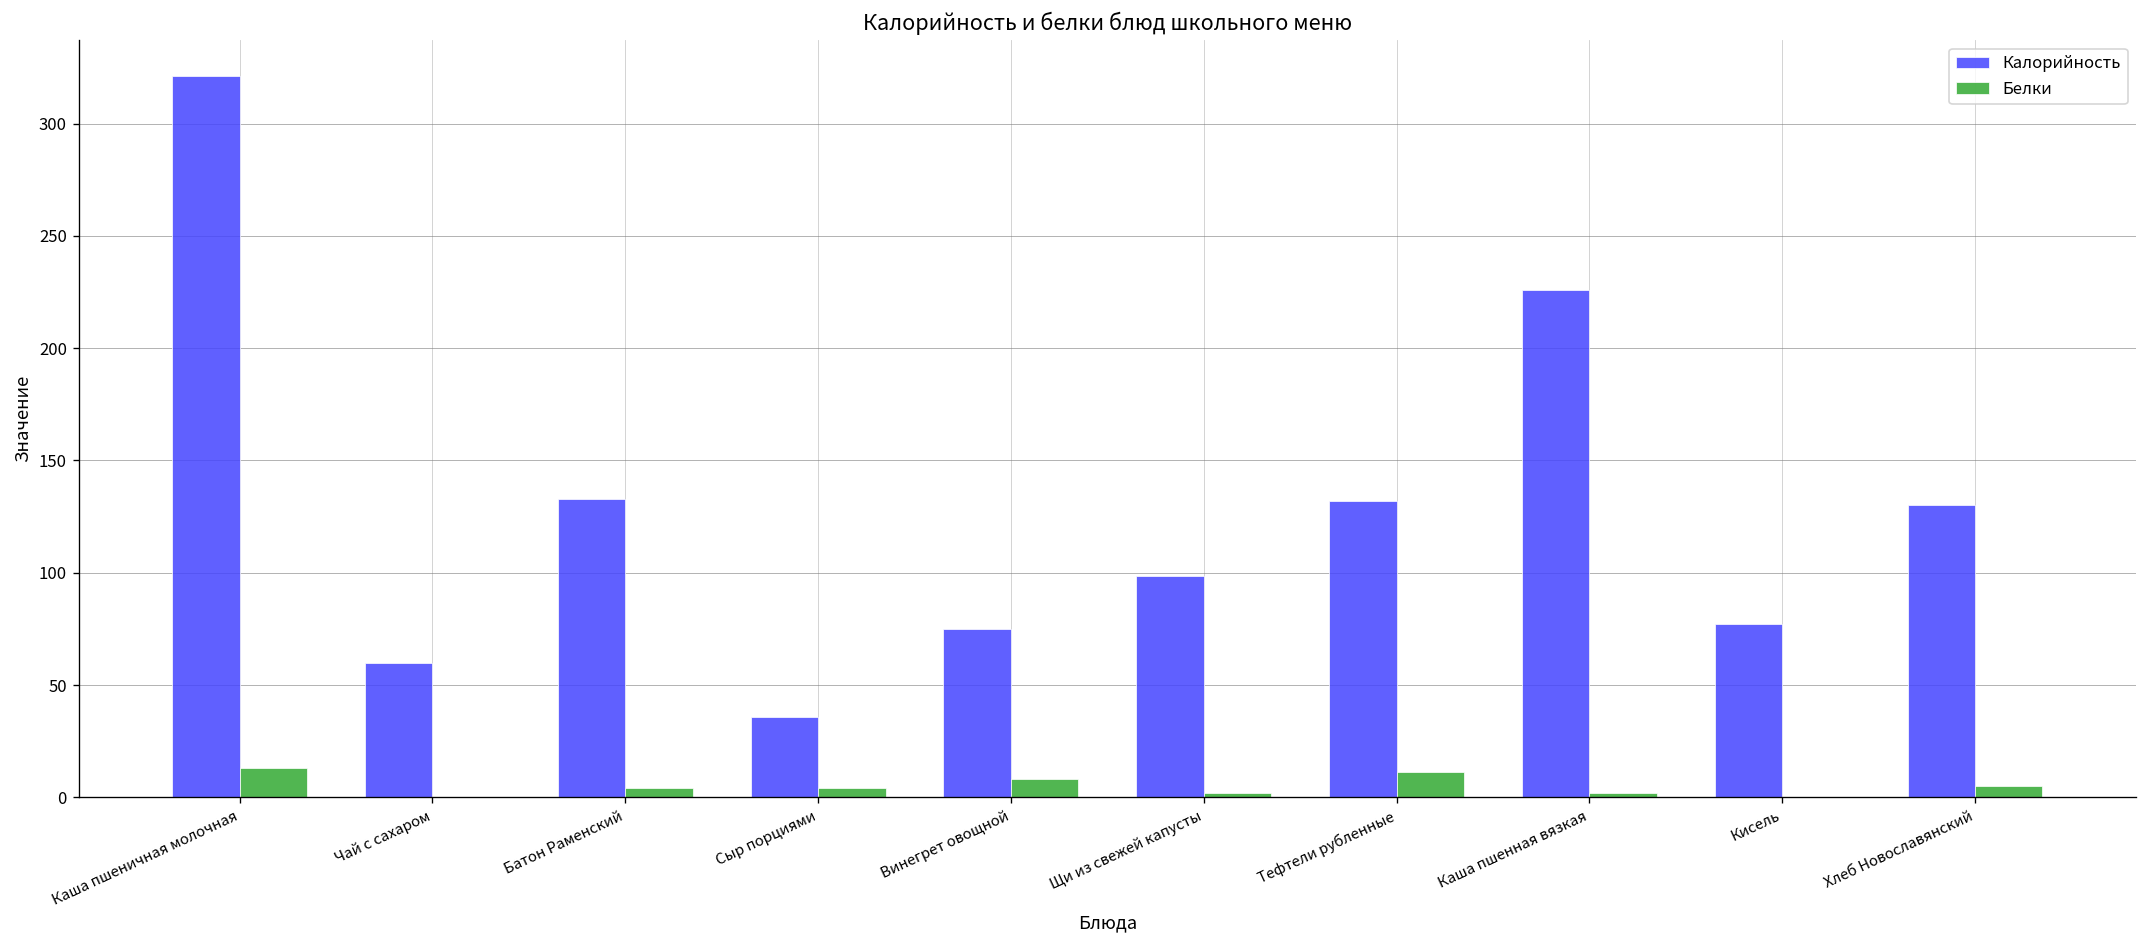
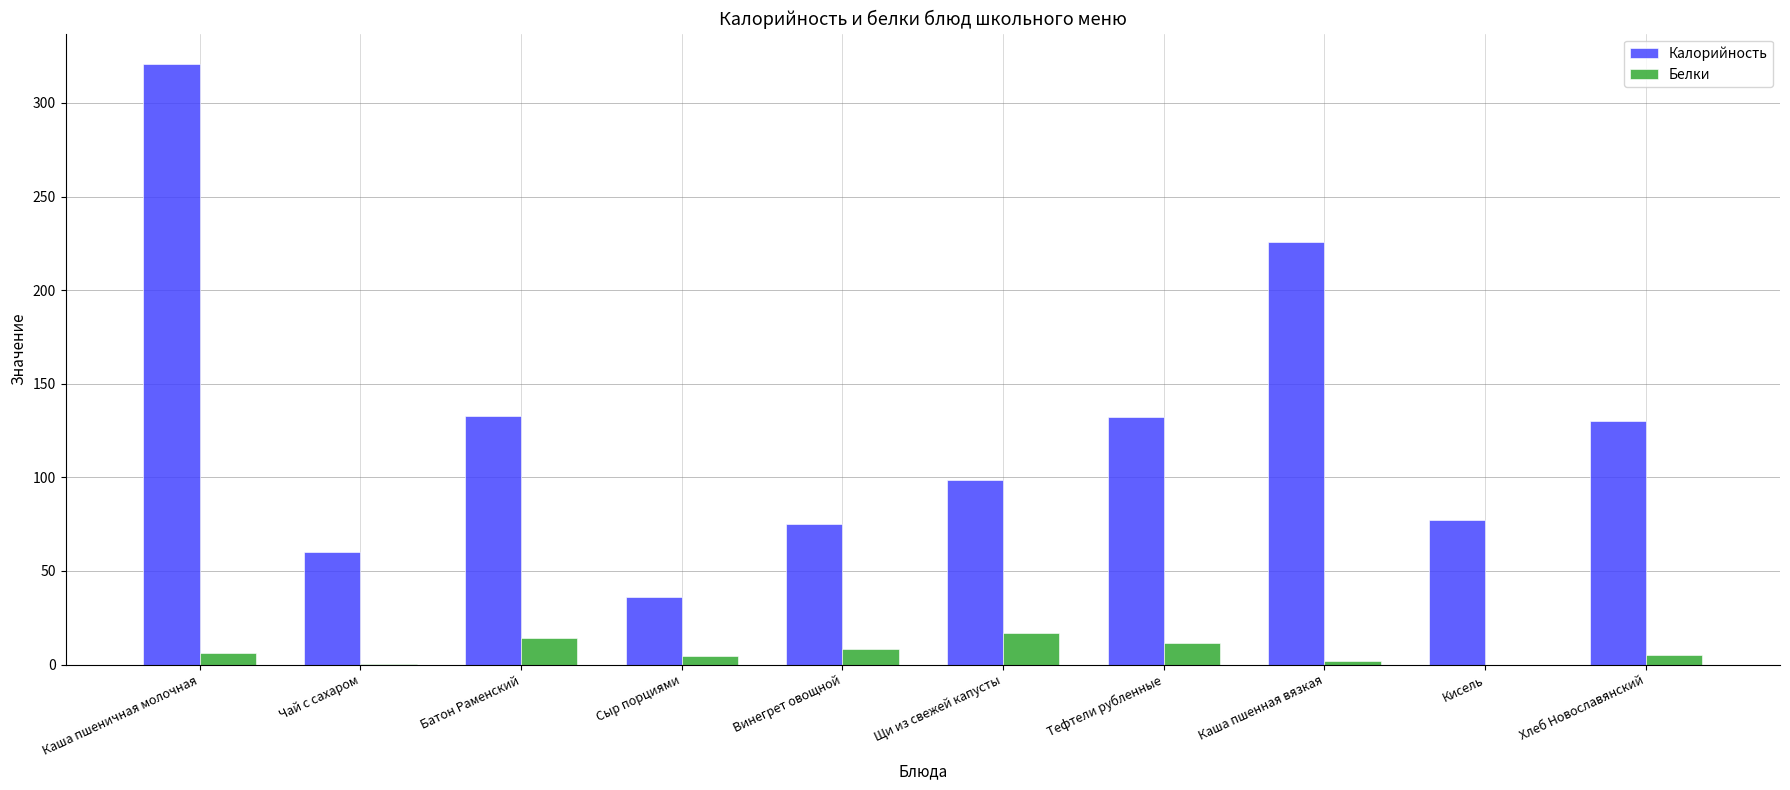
  {
    "Калорийность": {
      "Каша пшеничная молочная": 321,
      "Чай с сахаром": 60,
      "Батон Раменский": 133,
      "Сыр порциями": 36,
      "Винегрет овощной": 75,
      "Щи из свежей капусты": 99,
      "Тефтели рубленные": 132,
      "Каша пшенная вязкая": 226,
      "Кисель": 77,
      "Хлеб Новославянский": 130
    },
    "Белки": {
-     "Каша пшеничная молочная": 13,
-     "Батон Раменский": 4,
+     "Каша пшеничная молочная": 6,
+     "Батон Раменский": 14,
      "Сыр порциями": 4,
      "Винегрет овощной": 8,
-     "Щи из свежей капусты": 2,
+     "Щи из свежей капусты": 17,
      "Тефтели рубленные": 11,
      "Каша пшенная вязкая": 2,
      "Кисель": 0,
      "Хлеб Новославянский": 5
    }
  }
